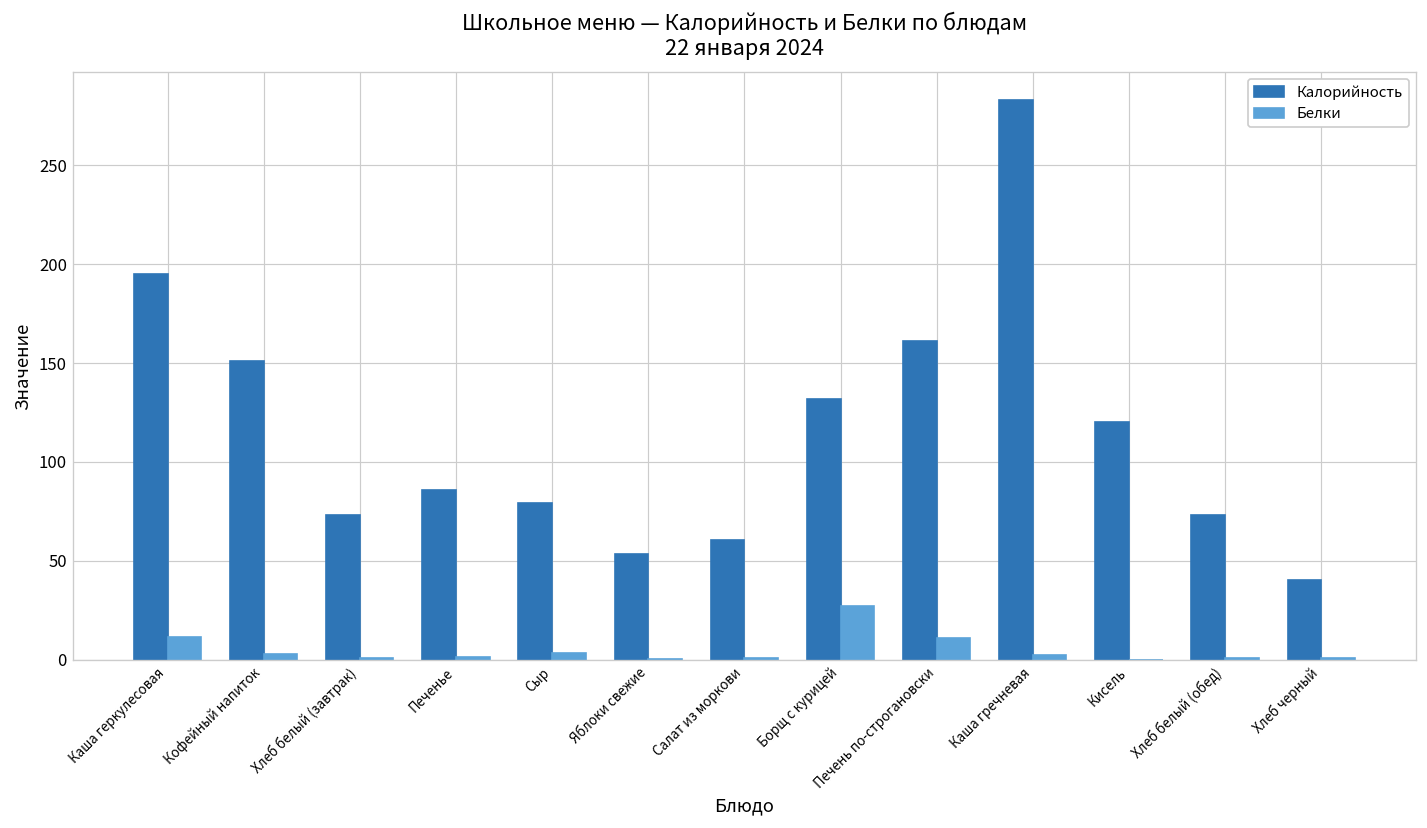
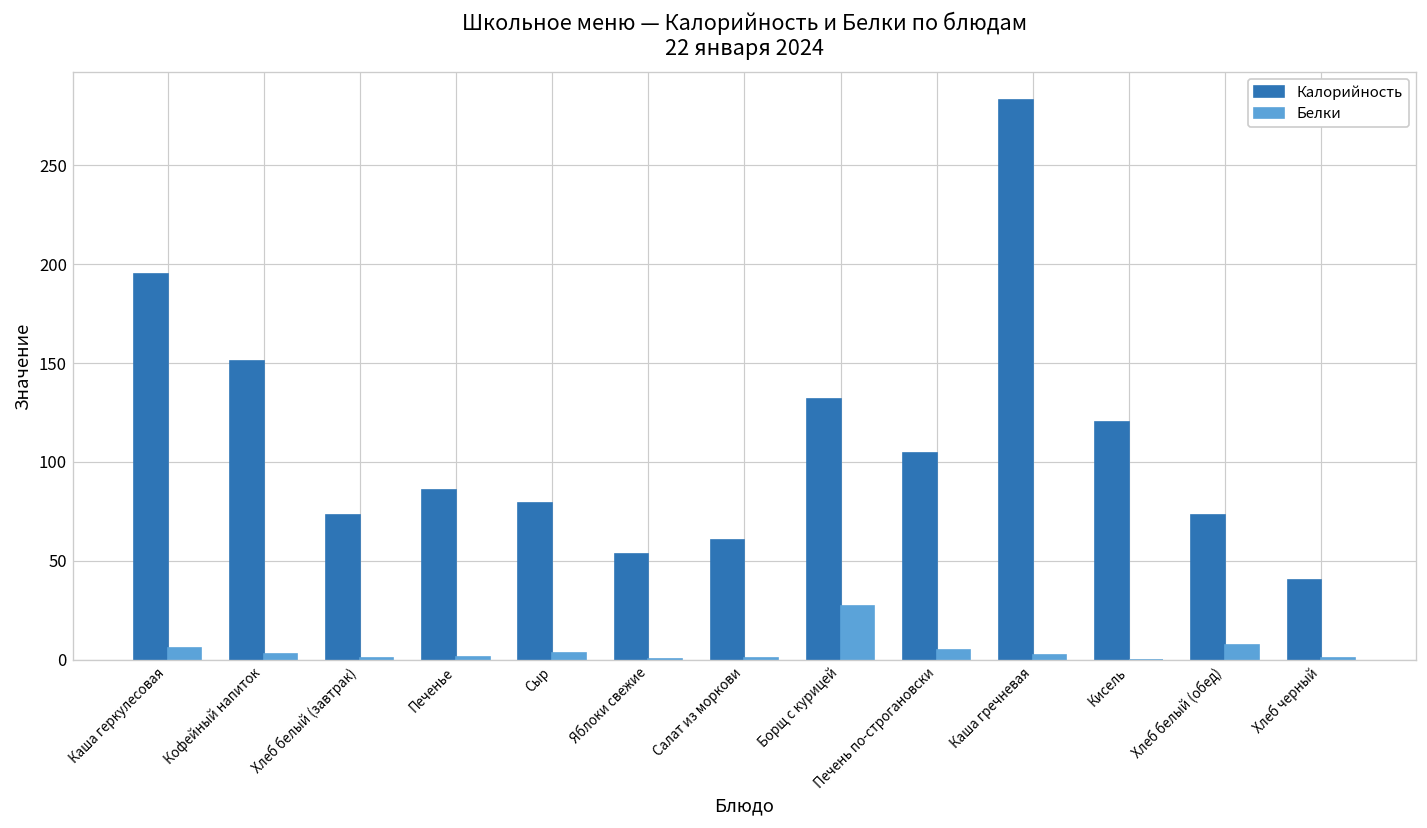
  {
    "Калорийность": {
      "Каша геркулесовая": 195,
      "Кофейный напиток": 151,
      "Хлеб белый (завтрак)": 73,
      "Печенье": 86,
      "Сыр": 79,
      "Яблоки свежие": 53,
      "Салат из моркови": 61,
      "Борщ с курицей": 132,
-     "Печень по-строгановски": 161,
+     "Печень по-строгановски": 104,
      "Каша гречневая": 283,
      "Кисель": 120,
      "Хлеб белый (обед)": 73,
      "Хлеб черный": 40
    },
    "Белки": {
-     "Каша геркулесовая": 11,
+     "Каша геркулесовая": 6,
      "Кофейный напиток": 3,
      "Сыр": 4,
      "Борщ с курицей": 27,
-     "Печень по-строгановски": 11,
+     "Печень по-строгановски": 5,
      "Каша гречневая": 3,
      "Кисель": 0,
-     "Хлеб белый (обед)": 1
+     "Хлеб белый (обед)": 7
    }
  }
